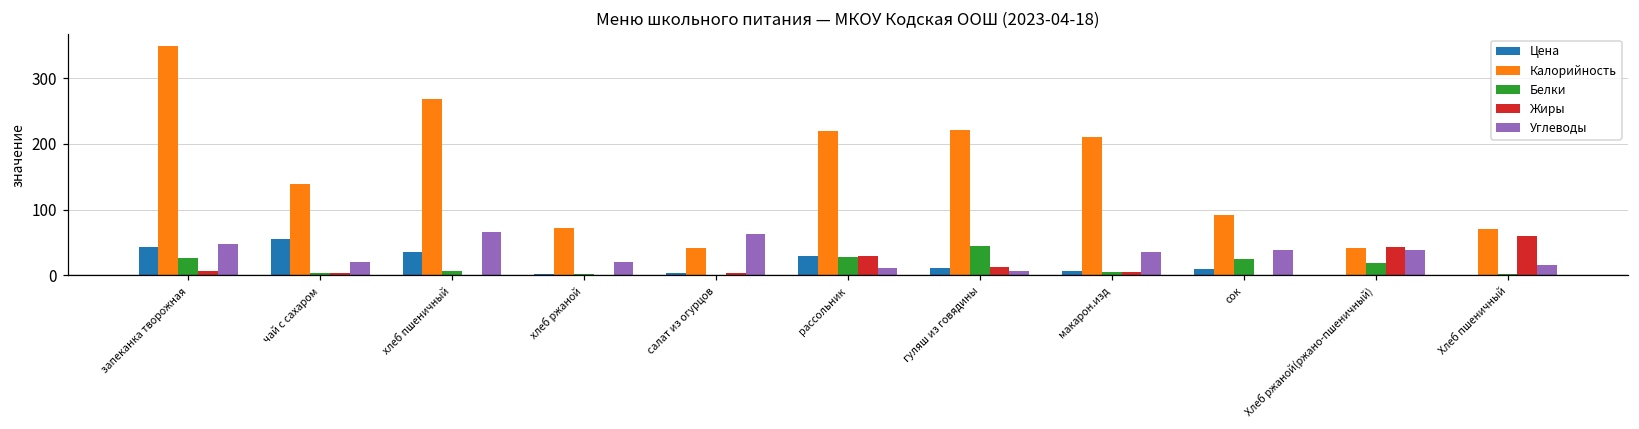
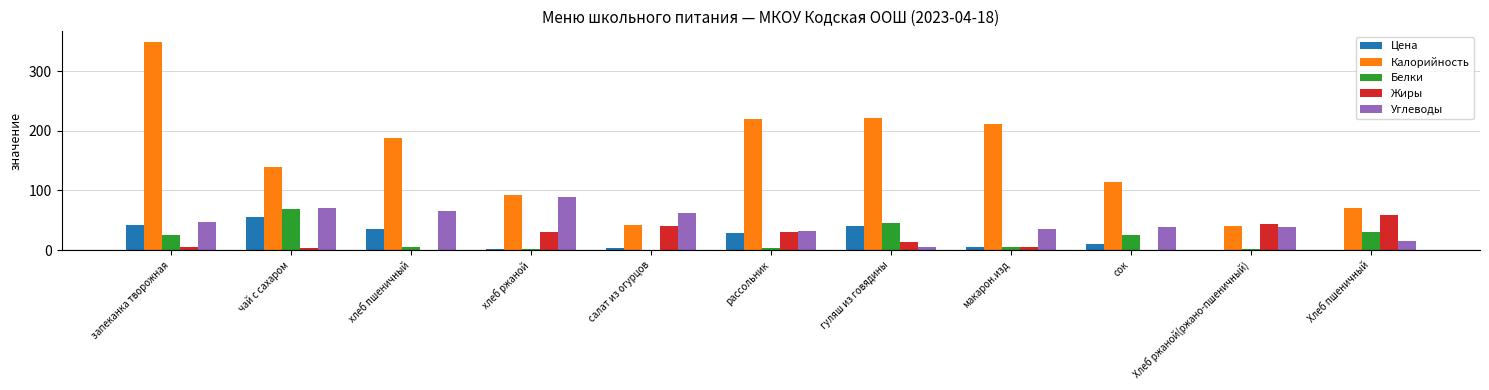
  {
    "Цена": {
      "запеканка творожная": 40,
      "чай с сахаром": 60,
      "хлеб пшеничный": 30,
      "рассольник": 30,
-     "гуляш из говядины": 10,
+     "гуляш из говядины": 40,
      "макарон.изд": 10,
      "сок": 10
    },
    "Калорийность": {
      "запеканка творожная": 350,
      "чай с сахаром": 140,
-     "хлеб пшеничный": 270,
-     "хлеб ржаной": 70,
+     "хлеб пшеничный": 190,
+     "хлеб ржаной": 90,
      "салат из огурцов": 40,
      "рассольник": 220,
      "гуляш из говядины": 220,
      "макарон.изд": 210,
-     "сок": 90,
+     "сок": 110,
      "Хлеб ржаной(ржано-пшеничный)": 40,
      "Хлеб пшеничный": 70
    },
    "Белки": {
      "запеканка творожная": 30,
-     "чай с сахаром": 0,
+     "чай с сахаром": 70,
      "хлеб пшеничный": 10,
-     "рассольник": 30,
+     "рассольник": 0,
      "гуляш из говядины": 50,
      "макарон.изд": 10,
      "сок": 30,
-     "Хлеб ржаной(ржано-пшеничный)": 20,
-     "Хлеб пшеничный": 0
+     "Хлеб ржаной(ржано-пшеничный)": 0,
+     "Хлеб пшеничный": 30
    },
    "Жиры": {
      "запеканка творожная": 10,
-     "хлеб ржаной": 0,
-     "салат из огурцов": 0,
+     "хлеб ржаной": 30,
+     "салат из огурцов": 40,
      "рассольник": 30,
      "гуляш из говядины": 10,
      "макарон.изд": 10,
      "Хлеб ржаной(ржано-пшеничный)": 40,
      "Хлеб пшеничный": 60
    },
    "Углеводы": {
      "запеканка творожная": 50,
-     "чай с сахаром": 20,
+     "чай с сахаром": 70,
      "хлеб пшеничный": 70,
-     "хлеб ржаной": 20,
+     "хлеб ржаной": 90,
      "салат из огурцов": 60,
-     "рассольник": 10,
+     "рассольник": 30,
      "гуляш из говядины": 10,
      "макарон.изд": 40,
      "сок": 40,
      "Хлеб ржаной(ржано-пшеничный)": 40,
      "Хлеб пшеничный": 20
    }
  }
